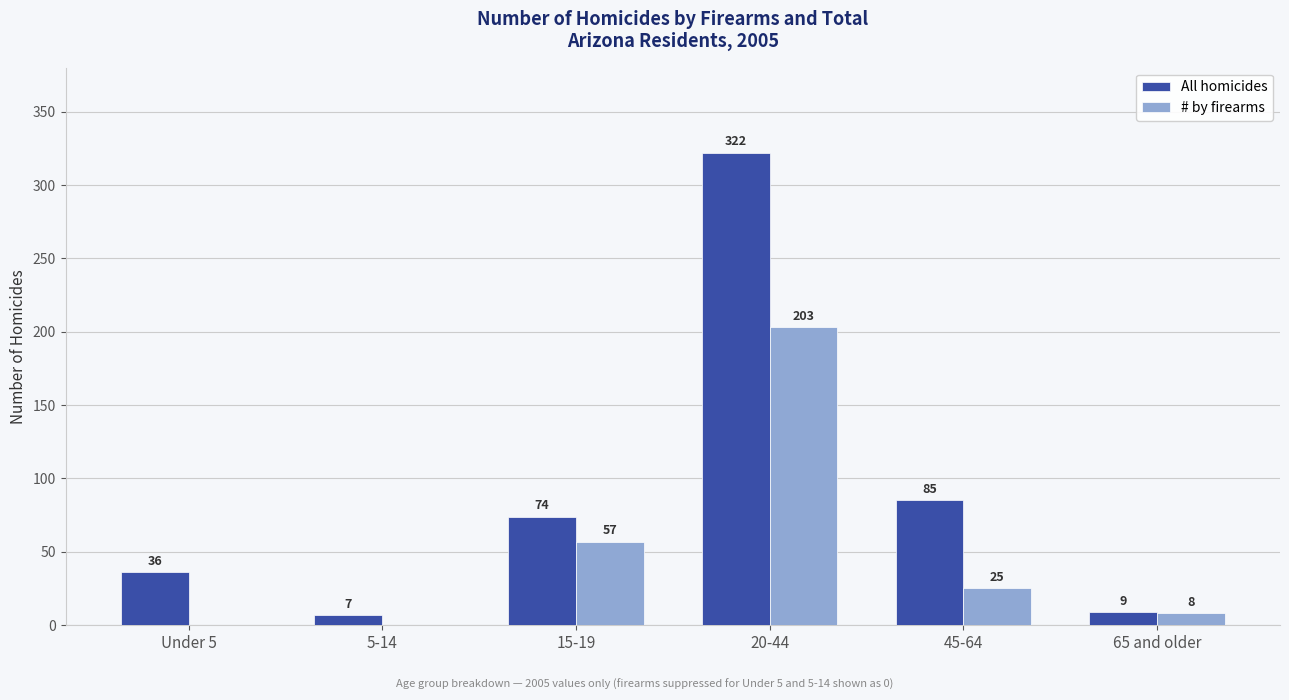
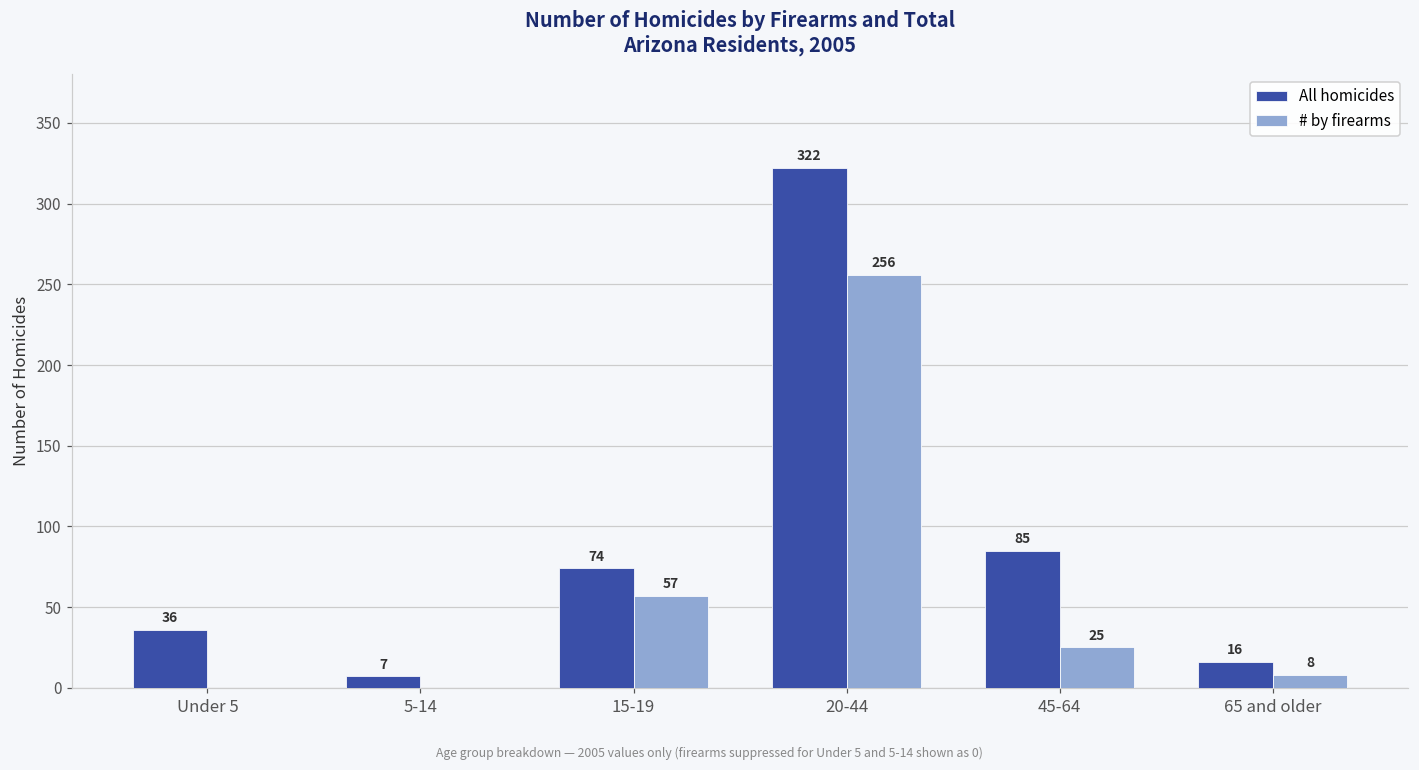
  {
    "All homicides": {
      "Under 5": 36,
      "5-14": 7,
      "15-19": 74,
      "20-44": 322,
      "45-64": 85,
-     "65 and older": 9
+     "65 and older": 16
    },
    "# by firearms": {
      "15-19": 57,
-     "20-44": 203,
+     "20-44": 256,
      "45-64": 25,
      "65 and older": 8
    }
  }
